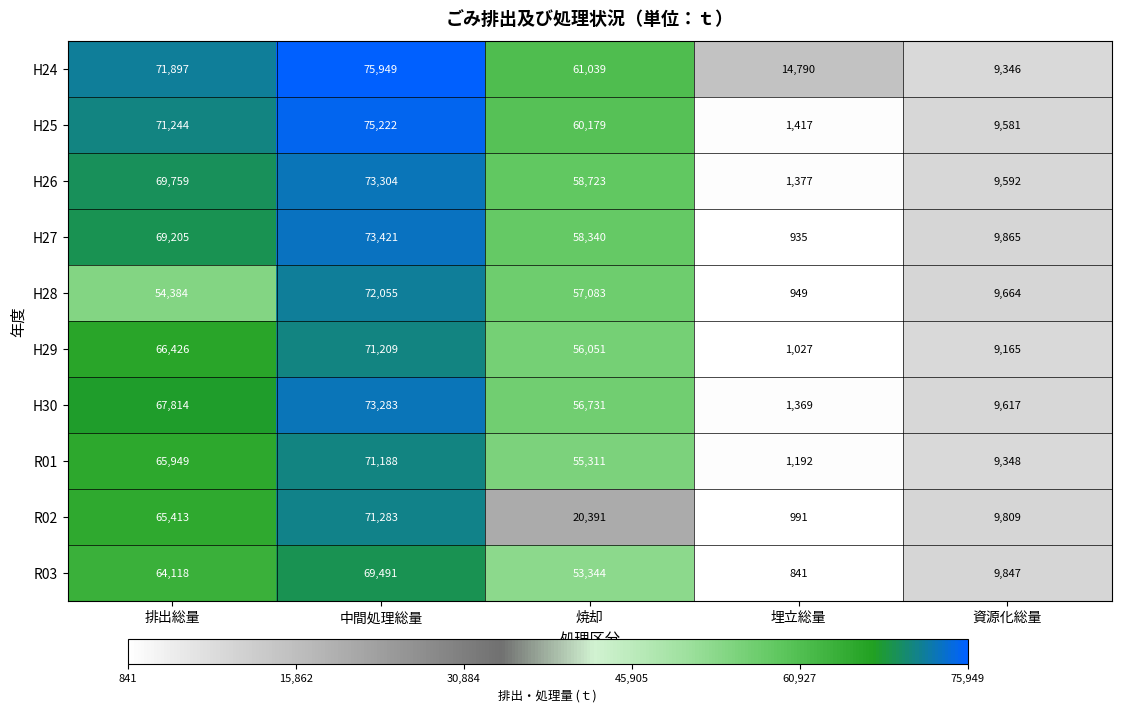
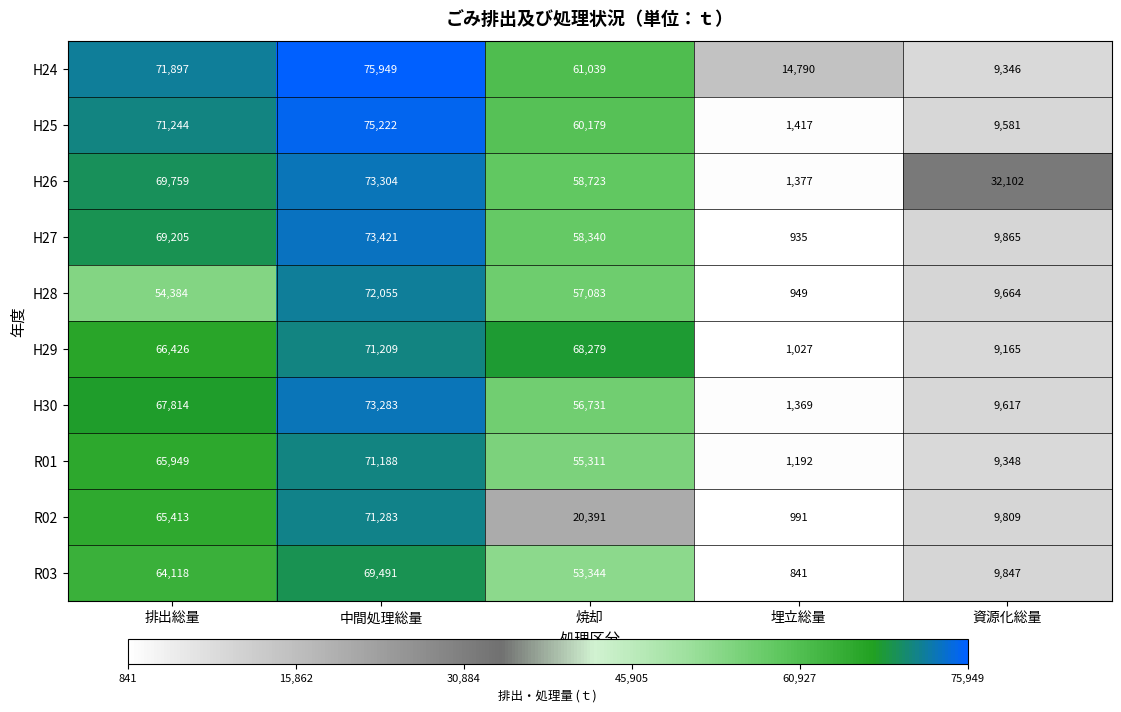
  {
    "H24": {
      "排出総量": "71,897",
      "中間処理総量": "75,949",
      "焼却": "61,039",
      "埋立総量": "14,790",
      "資源化総量": "9,346"
    },
    "H25": {
      "排出総量": "71,244",
      "中間処理総量": "75,222",
      "焼却": "60,179",
      "埋立総量": "1,417",
      "資源化総量": "9,581"
    },
    "H26": {
      "排出総量": "69,759",
      "中間処理総量": "73,304",
      "焼却": "58,723",
      "埋立総量": "1,377",
-     "資源化総量": "9,592"
+     "資源化総量": "32,102"
    },
    "H27": {
      "排出総量": "69,205",
      "中間処理総量": "73,421",
      "焼却": "58,340",
      "埋立総量": "935",
      "資源化総量": "9,865"
    },
    "H28": {
      "排出総量": "54,384",
      "中間処理総量": "72,055",
      "焼却": "57,083",
      "埋立総量": "949",
      "資源化総量": "9,664"
    },
    "H29": {
      "排出総量": "66,426",
      "中間処理総量": "71,209",
-     "焼却": "56,051",
+     "焼却": "68,279",
      "埋立総量": "1,027",
      "資源化総量": "9,165"
    },
    "H30": {
      "排出総量": "67,814",
      "中間処理総量": "73,283",
      "焼却": "56,731",
      "埋立総量": "1,369",
      "資源化総量": "9,617"
    },
    "R01": {
      "排出総量": "65,949",
      "中間処理総量": "71,188",
      "焼却": "55,311",
      "埋立総量": "1,192",
      "資源化総量": "9,348"
    },
    "R02": {
      "排出総量": "65,413",
      "中間処理総量": "71,283",
      "焼却": "20,391",
      "埋立総量": "991",
      "資源化総量": "9,809"
    },
    "R03": {
      "排出総量": "64,118",
      "中間処理総量": "69,491",
      "焼却": "53,344",
      "埋立総量": "841",
      "資源化総量": "9,847"
    }
  }
